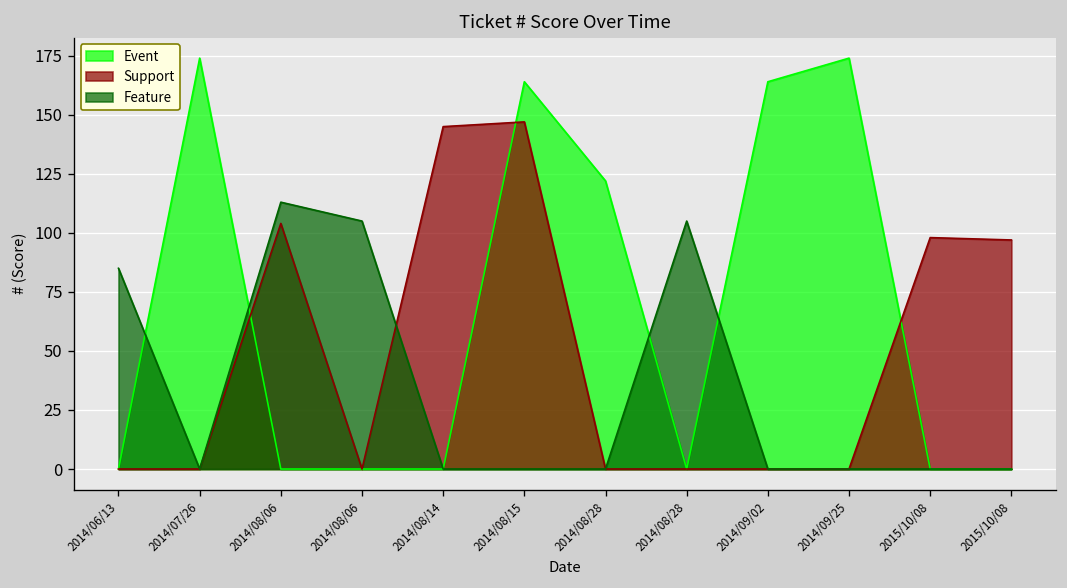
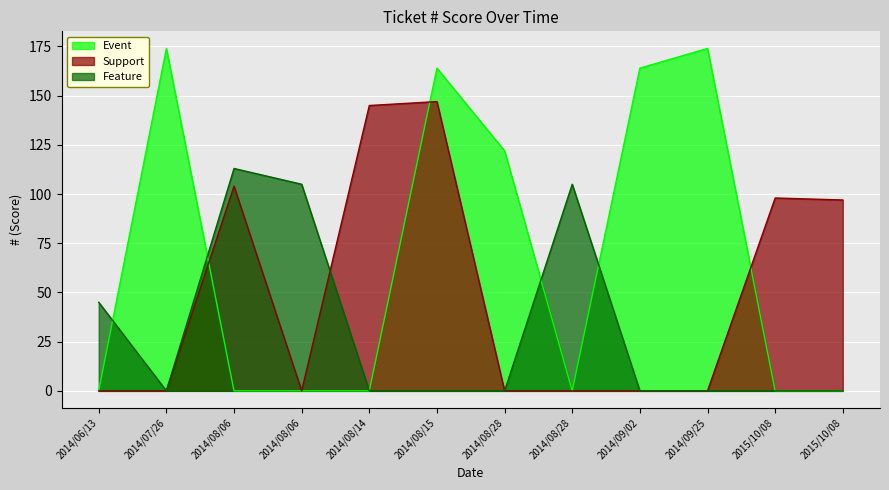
  {
    "Event": {
      "2014/07/26": 174,
      "2014/08/15": 164,
      "2014/09/02": 164,
      "2014/09/25": 174
    },
    "Support": {
      "2014/08/14": 145,
      "2014/08/15": 147
    },
    "Feature": {
-     "2014/06/13": 85,
+     "2014/06/13": 45,
      "2014/08/15": 0
    }
  }
